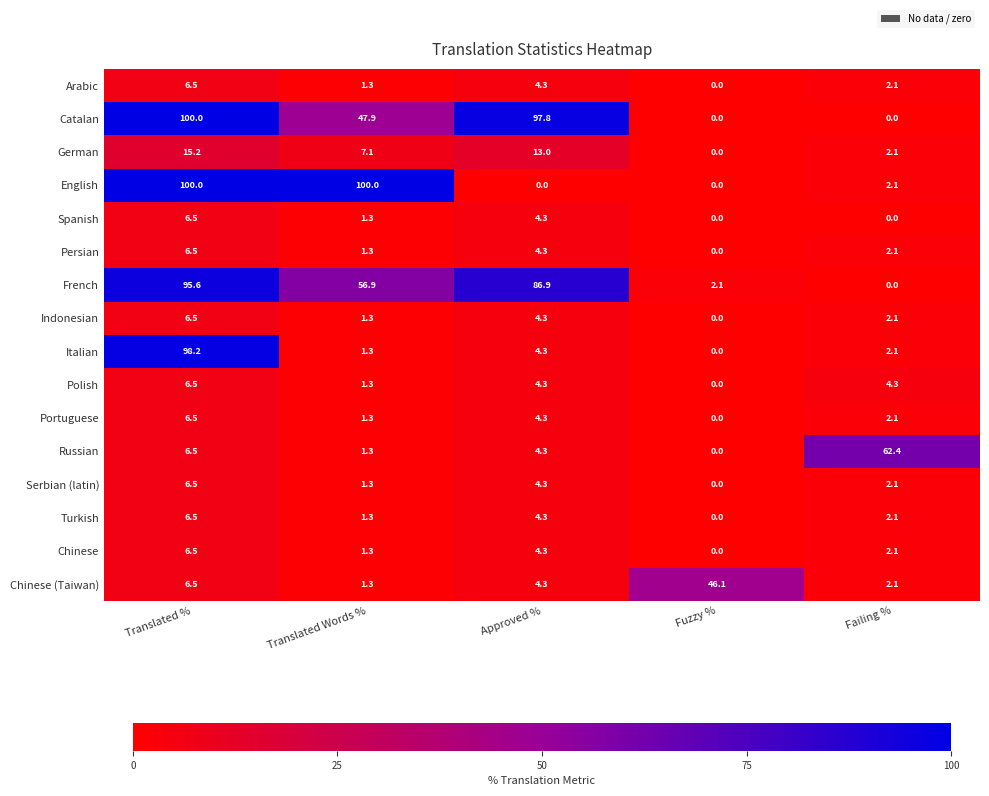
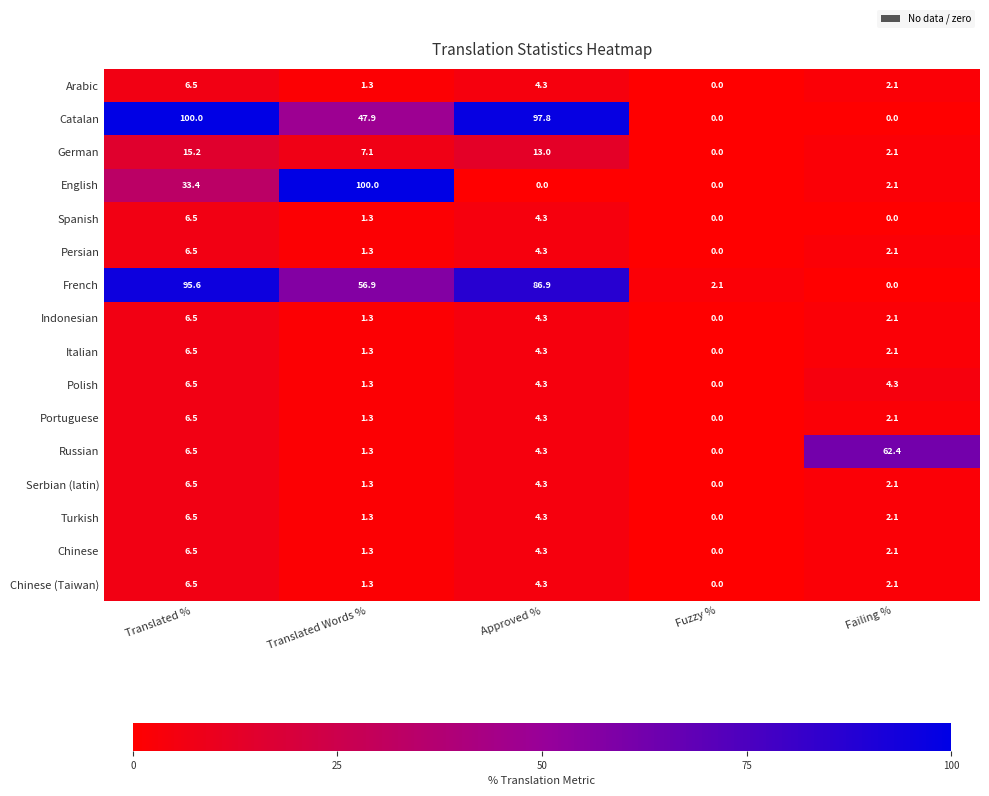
  {
    "Arabic": {
      "Translated %": 6.5,
      "Translated Words %": 1.3,
      "Approved %": 4.3,
      "Fuzzy %": 0.0,
      "Failing %": 2.1
    },
    "Catalan": {
      "Translated %": 100.0,
      "Translated Words %": 47.9,
      "Approved %": 97.8,
      "Fuzzy %": 0.0,
      "Failing %": 0.0
    },
    "German": {
      "Translated %": 15.2,
      "Translated Words %": 7.1,
      "Approved %": 13.0,
      "Fuzzy %": 0.0,
      "Failing %": 2.1
    },
    "English": {
-     "Translated %": 100.0,
+     "Translated %": 33.4,
      "Translated Words %": 100.0,
      "Approved %": 0.0,
      "Fuzzy %": 0.0,
      "Failing %": 2.1
    },
    "Spanish": {
      "Translated %": 6.5,
      "Translated Words %": 1.3,
      "Approved %": 4.3,
      "Fuzzy %": 0.0,
      "Failing %": 0.0
    },
    "Persian": {
      "Translated %": 6.5,
      "Translated Words %": 1.3,
      "Approved %": 4.3,
      "Fuzzy %": 0.0,
      "Failing %": 2.1
    },
    "French": {
      "Translated %": 95.6,
      "Translated Words %": 56.9,
      "Approved %": 86.9,
      "Fuzzy %": 2.1,
      "Failing %": 0.0
    },
    "Indonesian": {
      "Translated %": 6.5,
      "Translated Words %": 1.3,
      "Approved %": 4.3,
      "Fuzzy %": 0.0,
      "Failing %": 2.1
    },
    "Italian": {
-     "Translated %": 98.2,
+     "Translated %": 6.5,
      "Translated Words %": 1.3,
      "Approved %": 4.3,
      "Fuzzy %": 0.0,
      "Failing %": 2.1
    },
    "Polish": {
      "Translated %": 6.5,
      "Translated Words %": 1.3,
      "Approved %": 4.3,
      "Fuzzy %": 0.0,
      "Failing %": 4.3
    },
    "Portuguese": {
      "Translated %": 6.5,
      "Translated Words %": 1.3,
      "Approved %": 4.3,
      "Fuzzy %": 0.0,
      "Failing %": 2.1
    },
    "Russian": {
      "Translated %": 6.5,
      "Translated Words %": 1.3,
      "Approved %": 4.3,
      "Fuzzy %": 0.0,
      "Failing %": 62.4
    },
    "Serbian (latin)": {
      "Translated %": 6.5,
      "Translated Words %": 1.3,
      "Approved %": 4.3,
      "Fuzzy %": 0.0,
      "Failing %": 2.1
    },
    "Turkish": {
      "Translated %": 6.5,
      "Translated Words %": 1.3,
      "Approved %": 4.3,
      "Fuzzy %": 0.0,
      "Failing %": 2.1
    },
    "Chinese": {
      "Translated %": 6.5,
      "Translated Words %": 1.3,
      "Approved %": 4.3,
      "Fuzzy %": 0.0,
      "Failing %": 2.1
    },
    "Chinese (Taiwan)": {
      "Translated %": 6.5,
      "Translated Words %": 1.3,
      "Approved %": 4.3,
-     "Fuzzy %": 46.1,
+     "Fuzzy %": 0.0,
      "Failing %": 2.1
    }
  }
